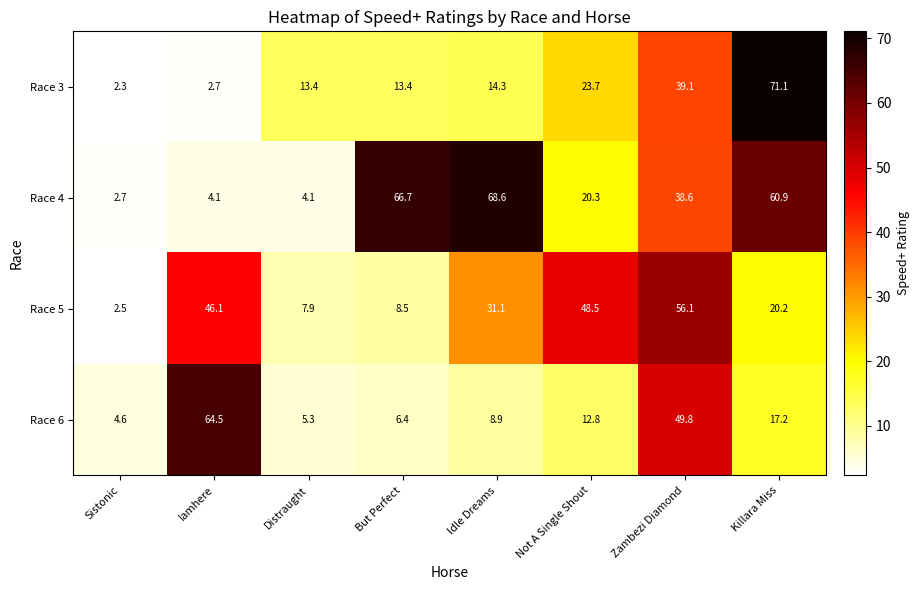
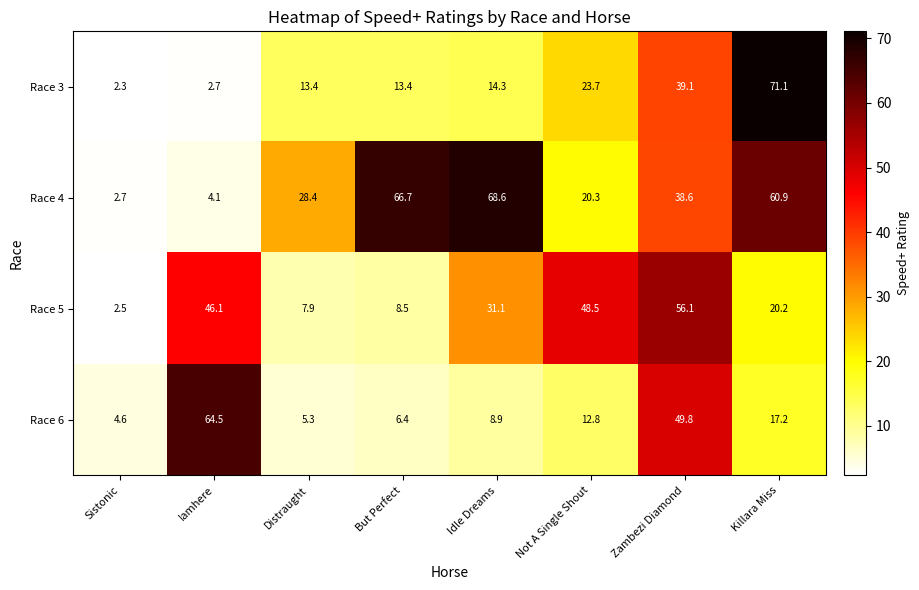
  {
    "Race 3": {
      "Sistonic": 2.3,
      "Iamhere": 2.7,
      "Distraught": 13.4,
      "But Perfect": 13.4,
      "Idle Dreams": 14.3,
      "Not A Single Shout": 23.7,
      "Zambezi Diamond": 39.1,
      "Killara Miss": 71.1
    },
    "Race 4": {
      "Sistonic": 2.7,
      "Iamhere": 4.1,
-     "Distraught": 4.1,
+     "Distraught": 28.4,
      "But Perfect": 66.7,
      "Idle Dreams": 68.6,
      "Not A Single Shout": 20.3,
      "Zambezi Diamond": 38.6,
      "Killara Miss": 60.9
    },
    "Race 5": {
      "Sistonic": 2.5,
      "Iamhere": 46.1,
      "Distraught": 7.9,
      "But Perfect": 8.5,
      "Idle Dreams": 31.1,
      "Not A Single Shout": 48.5,
      "Zambezi Diamond": 56.1,
      "Killara Miss": 20.2
    },
    "Race 6": {
      "Sistonic": 4.6,
      "Iamhere": 64.5,
      "Distraught": 5.3,
      "But Perfect": 6.4,
      "Idle Dreams": 8.9,
      "Not A Single Shout": 12.8,
      "Zambezi Diamond": 49.8,
      "Killara Miss": 17.2
    }
  }
